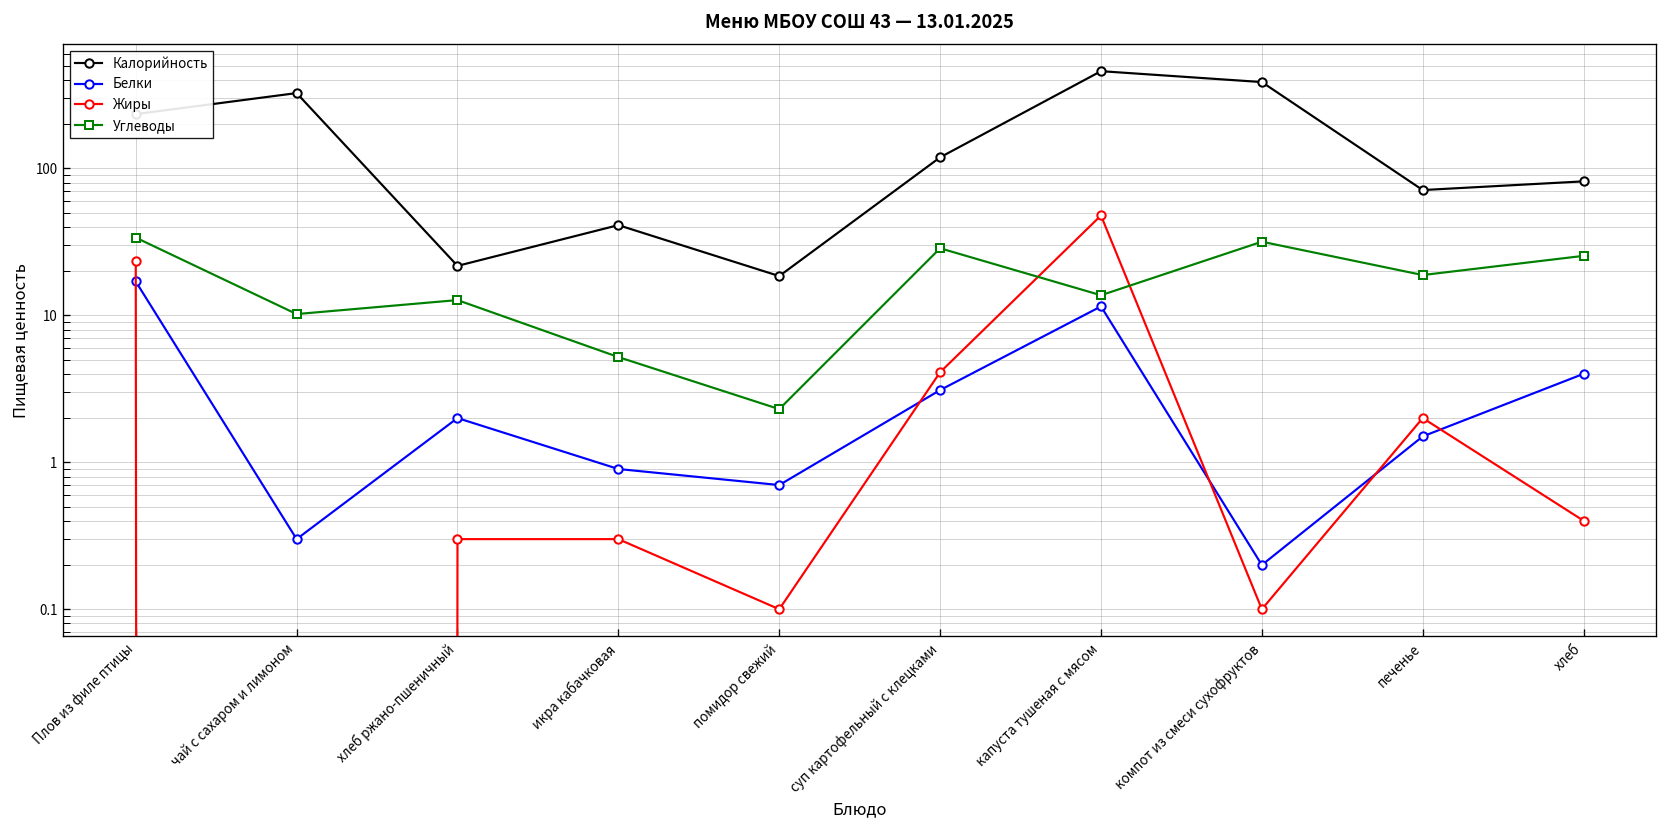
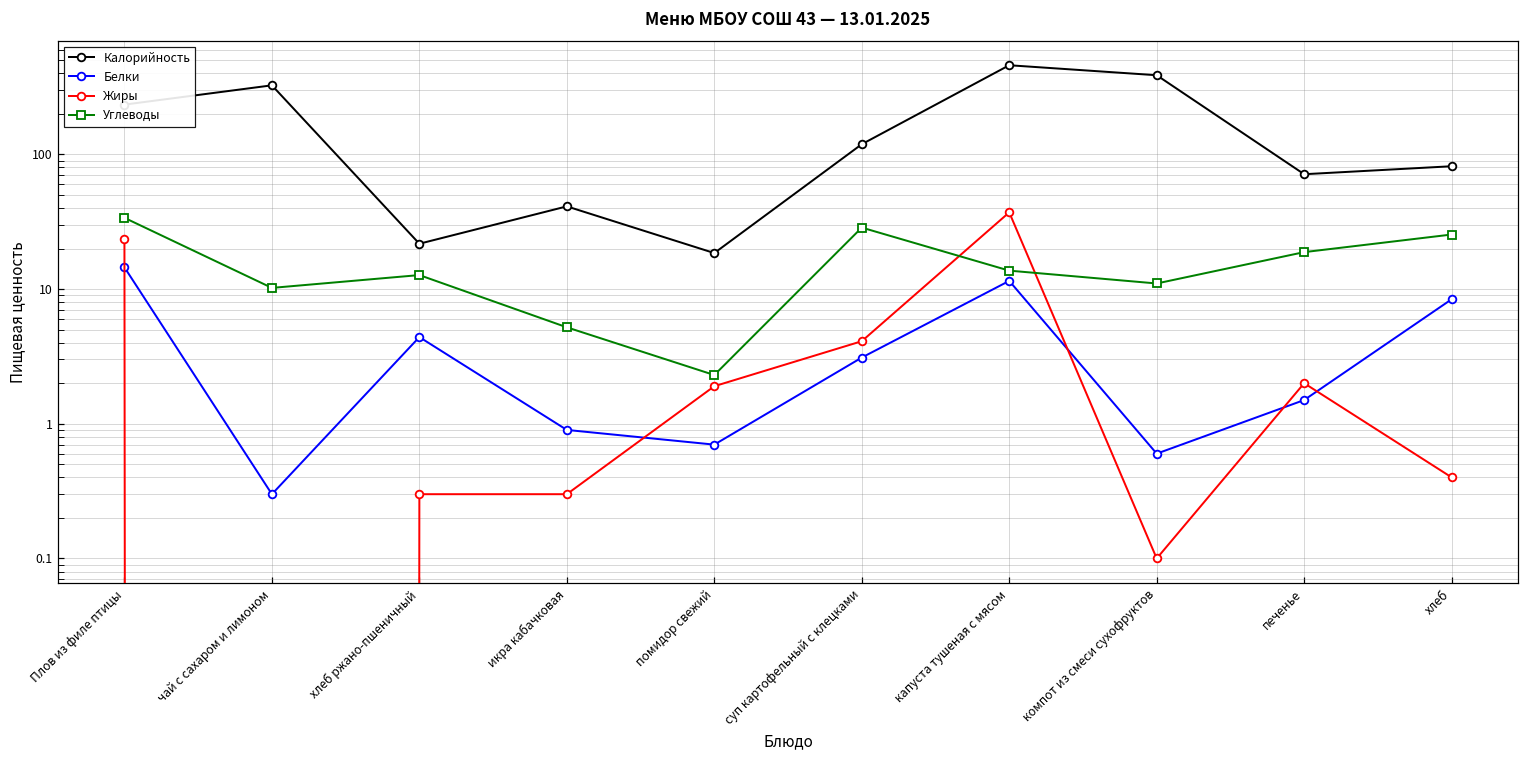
  {
    "Калорийность": {
      "чай с сахаром и лимоном": 330,
      "хлеб ржано-пшеничный": 22,
      "икра кабачковая": 41,
      "помидор свежий": 19,
      "суп картофельный с клецками": 120,
      "капуста тушеная с мясом": 460,
      "компот из смеси сухофруктов": 390,
      "печенье": 70,
      "хлеб": 80
    },
    "Белки": {
-     "Плов из филе птицы": 17,
+     "Плов из филе птицы": 15,
      "чай с сахаром и лимоном": 0.3,
-     "хлеб ржано-пшеничный": 2.0,
+     "хлеб ржано-пшеничный": 4.4,
      "икра кабачковая": 0.9,
      "помидор свежий": 0.7,
      "суп картофельный с клецками": 3.1,
      "капуста тушеная с мясом": 12,
-     "компот из смеси сухофруктов": 0.2,
+     "компот из смеси сухофруктов": 0.6,
      "печенье": 1.5,
-     "хлеб": 4.0
+     "хлеб": 8
    },
    "Жиры": {
      "Плов из филе птицы": 24,
      "хлеб ржано-пшеничный": 0.3,
      "икра кабачковая": 0.3,
-     "помидор свежий": 0.1,
+     "помидор свежий": 1.9,
      "суп картофельный с клецками": 4.1,
-     "капуста тушеная с мясом": 48,
+     "капуста тушеная с мясом": 37,
      "компот из смеси сухофруктов": 0.1,
      "печенье": 2.0,
      "хлеб": 0.4
    },
    "Углеводы": {
      "Плов из филе птицы": 34,
      "чай с сахаром и лимоном": 10,
      "хлеб ржано-пшеничный": 13,
      "икра кабачковая": 5,
      "помидор свежий": 2.3,
      "суп картофельный с клецками": 29,
      "капуста тушеная с мясом": 14,
-     "компот из смеси сухофруктов": 32,
+     "компот из смеси сухофруктов": 11,
      "печенье": 19,
      "хлеб": 25
    }
  }
